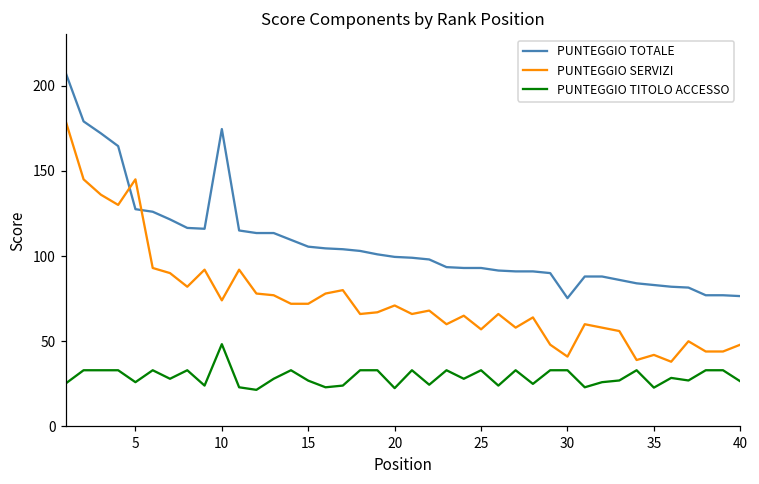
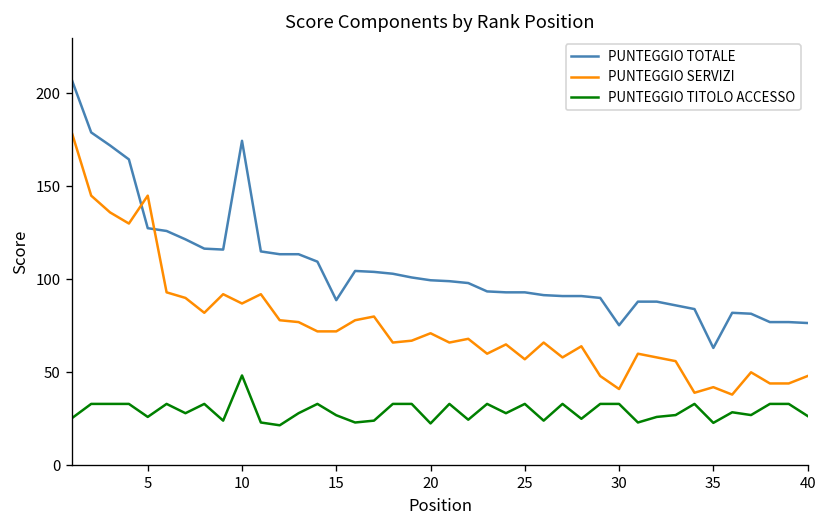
  {
    "PUNTEGGIO TOTALE": {
      "5": 128,
      "10": 175,
-     "15": 106,
+     "15": 89,
      "20": 100,
      "25": 93,
      "30": 75,
-     "35": 83,
+     "35": 63,
      "40": 77
    },
    "PUNTEGGIO SERVIZI": {
      "5": 145,
-     "10": 74,
+     "10": 87,
      "15": 72,
      "20": 71,
      "25": 57,
      "30": 41,
      "35": 42,
      "40": 48
    },
    "PUNTEGGIO TITOLO ACCESSO": {
      "5": 26,
      "10": 48,
      "15": 27,
      "20": 23,
      "25": 33,
      "30": 33,
      "35": 23,
      "40": 27
    }
  }
